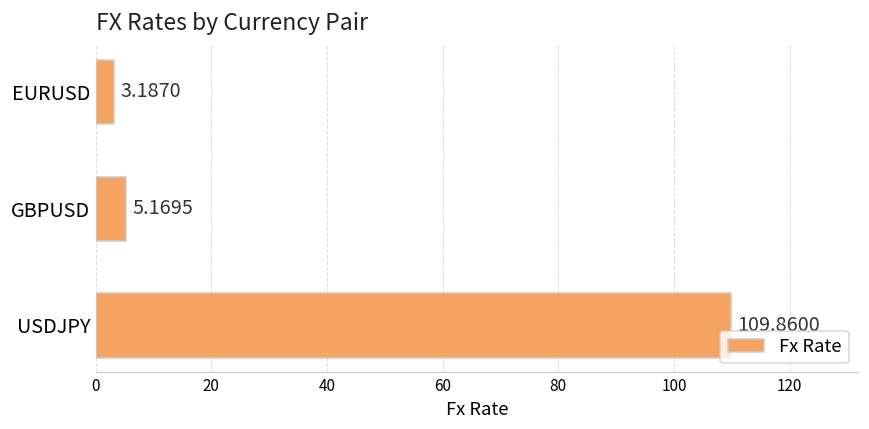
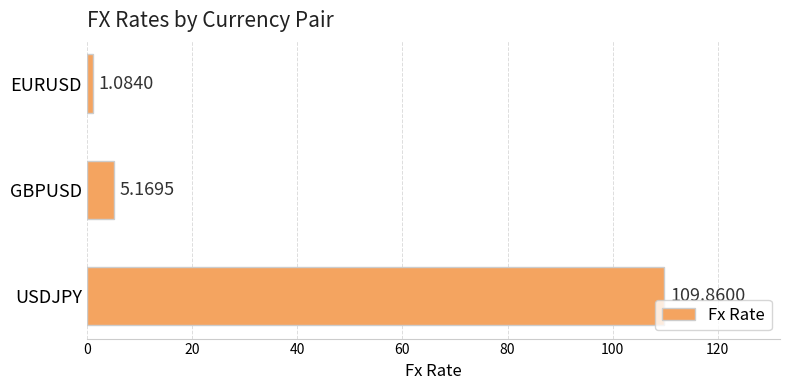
  {
-   "EURUSD": 3.1870,
+   "EURUSD": 1.0840,
    "GBPUSD": 5.1695
  }
